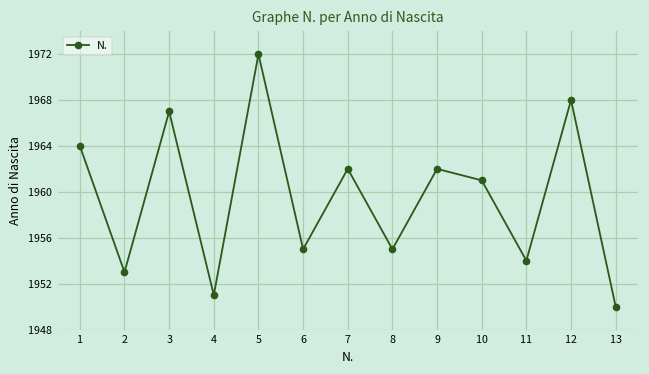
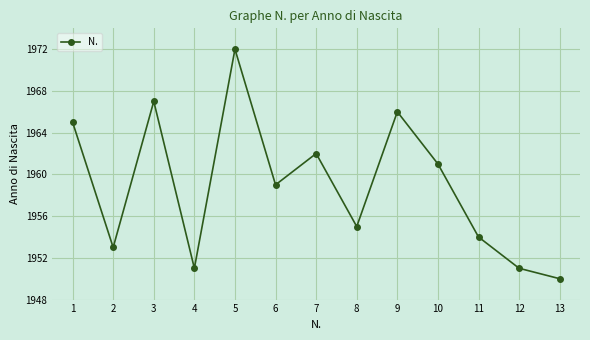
  {
-   "1": 1964,
+   "1": 1965,
    "2": 1953,
    "3": 1967,
    "4": 1951,
    "5": 1972,
-   "6": 1955,
+   "6": 1959,
    "7": 1962,
    "8": 1955,
-   "9": 1962,
+   "9": 1966,
    "10": 1961,
    "11": 1954,
-   "12": 1968,
+   "12": 1951,
    "13": 1950
  }
